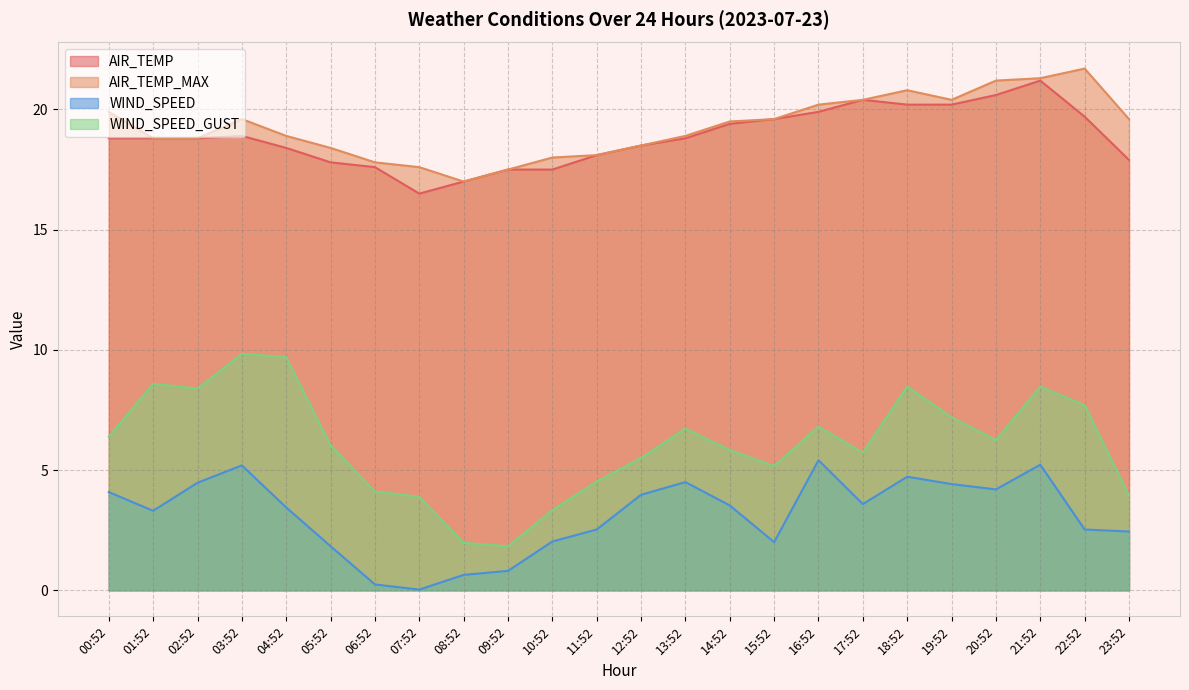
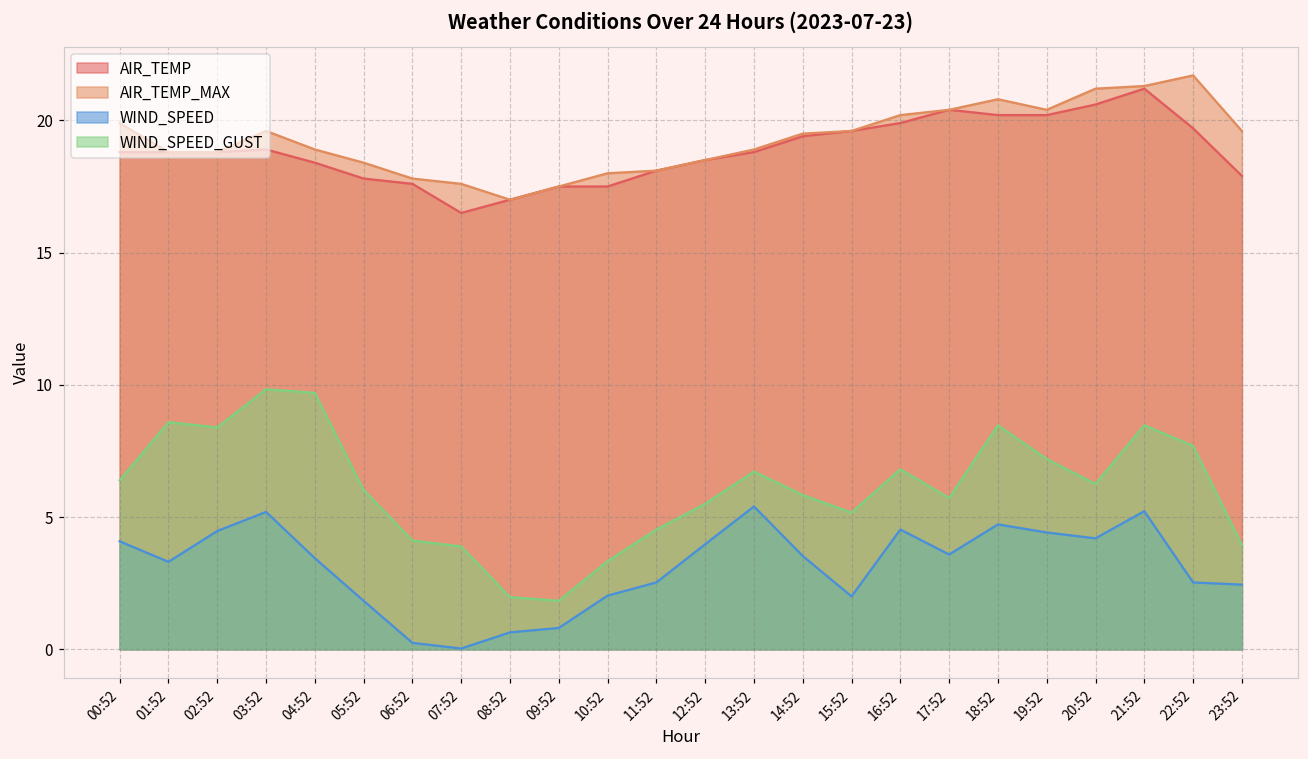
  {
    "WIND_SPEED": {
      "00:52": 4.1,
      "01:52": 3.3,
      "02:52": 4.5,
      "03:52": 5.2,
      "04:52": 3.4,
      "05:52": 1.8,
      "06:52": 0.2,
      "07:52": 0.0,
      "08:52": 0.6,
      "09:52": 0.8,
      "10:52": 2.0,
      "11:52": 2.5,
      "12:52": 4.0,
-     "13:52": 4.5,
+     "13:52": 5.4,
      "14:52": 3.5,
      "15:52": 2.0,
-     "16:52": 5.4,
+     "16:52": 4.5,
      "17:52": 3.6,
      "18:52": 4.7,
      "19:52": 4.4,
      "20:52": 4.2,
      "21:52": 5.2,
      "22:52": 2.5,
      "23:52": 2.4
    },
    "WIND_SPEED_GUST": {
      "00:52": 6.4,
      "01:52": 8.6,
      "02:52": 8.4,
      "03:52": 9.8,
      "04:52": 9.7,
      "05:52": 6.0,
      "06:52": 4.1,
      "07:52": 3.9,
      "08:52": 2.0,
      "09:52": 1.8,
      "10:52": 3.3,
      "11:52": 4.5,
      "12:52": 5.5,
      "13:52": 6.7,
      "14:52": 5.8,
      "15:52": 5.2,
      "16:52": 6.8,
      "17:52": 5.7,
      "18:52": 8.5,
      "19:52": 7.2,
      "20:52": 6.3,
      "21:52": 8.5,
      "22:52": 7.7,
      "23:52": 3.9
    }
  }
